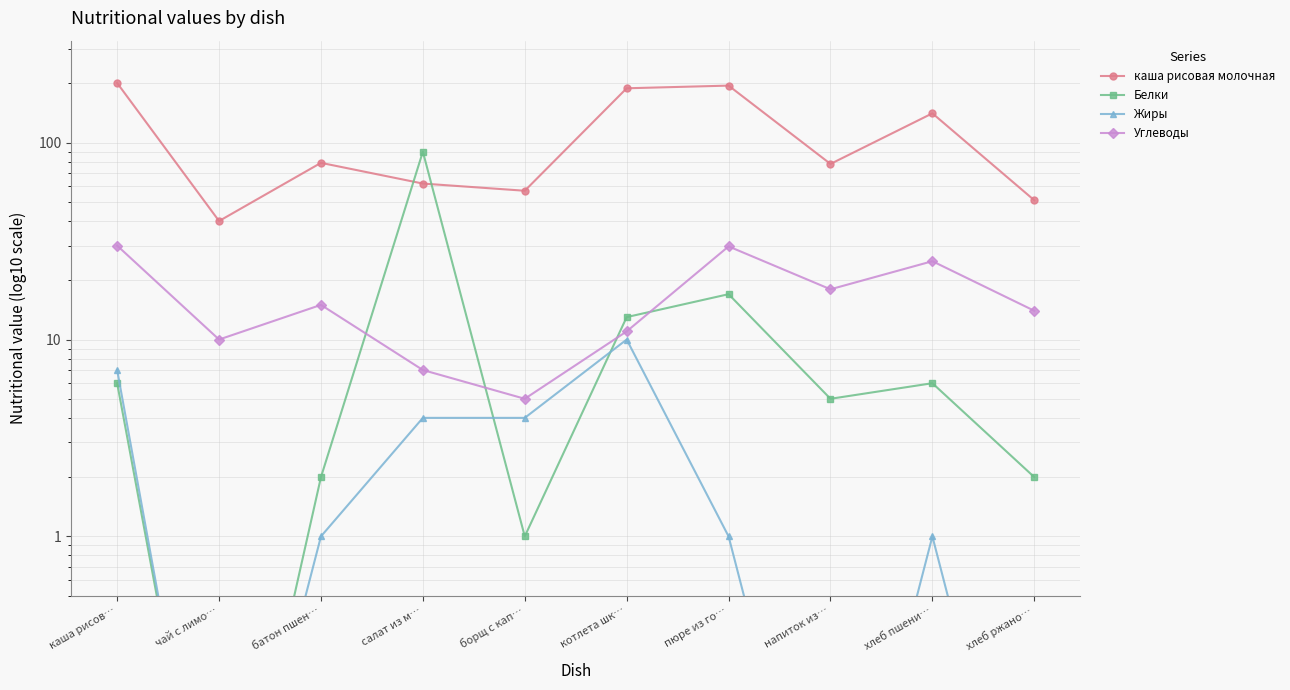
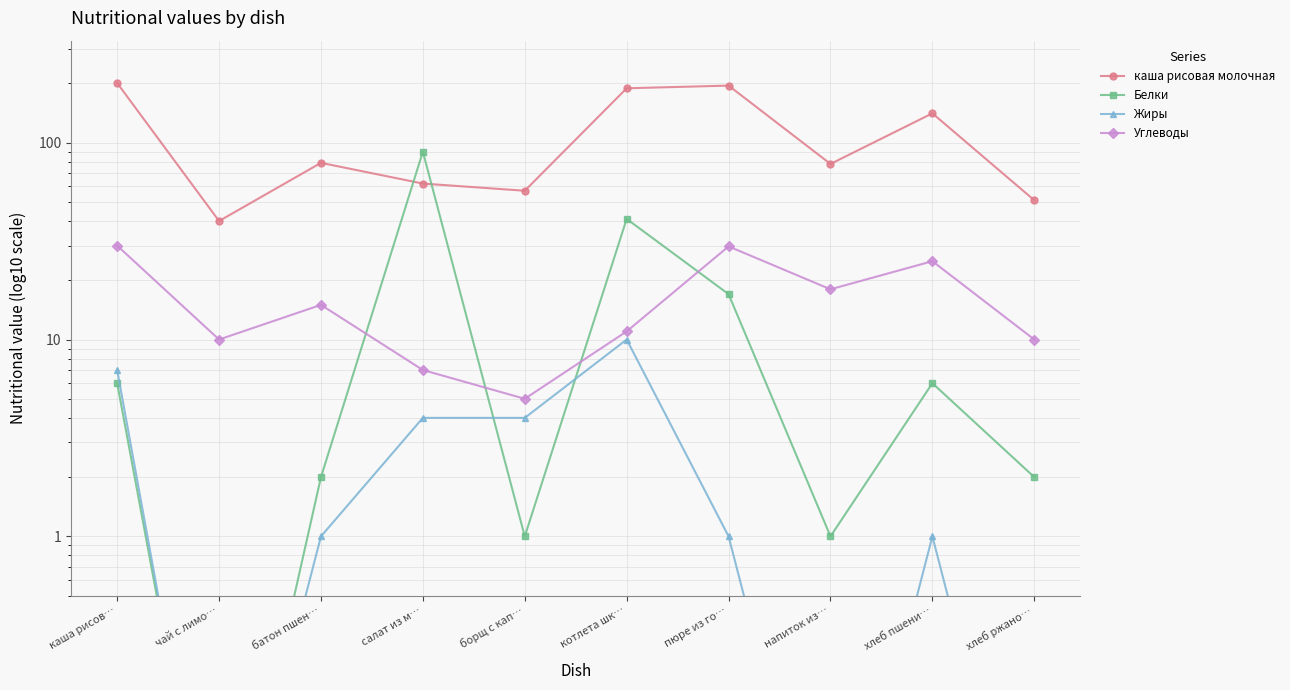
  {
    "каша рисовая молочная": {
      "каша рисов…": 200,
      "чай с лимо…": 40,
      "батон пшен…": 79,
      "салат из м…": 62,
      "борщ с кап…": 57,
      "котлета шк…": 190,
      "пюре из го…": 200,
      "напиток из…": 78,
      "хлеб пшени…": 140,
      "хлеб ржано…": 51
    },
    "Белки": {
      "каша рисов…": 6,
      "батон пшен…": 2,
      "салат из м…": 90,
      "борщ с кап…": 1,
-     "котлета шк…": 13,
+     "котлета шк…": 41,
      "пюре из го…": 17,
-     "напиток из…": 5,
+     "напиток из…": 1,
      "хлеб пшени…": 6,
      "хлеб ржано…": 2
    },
    "Жиры": {
      "каша рисов…": 7,
      "батон пшен…": 1,
      "салат из м…": 4,
      "борщ с кап…": 4,
      "котлета шк…": 10,
      "пюре из го…": 1,
      "хлеб пшени…": 1
    },
    "Углеводы": {
      "каша рисов…": 30,
      "чай с лимо…": 10,
      "батон пшен…": 15,
      "салат из м…": 7,
      "борщ с кап…": 5,
      "котлета шк…": 11,
      "пюре из го…": 30,
      "напиток из…": 18,
      "хлеб пшени…": 25,
-     "хлеб ржано…": 14
+     "хлеб ржано…": 10
    }
  }
